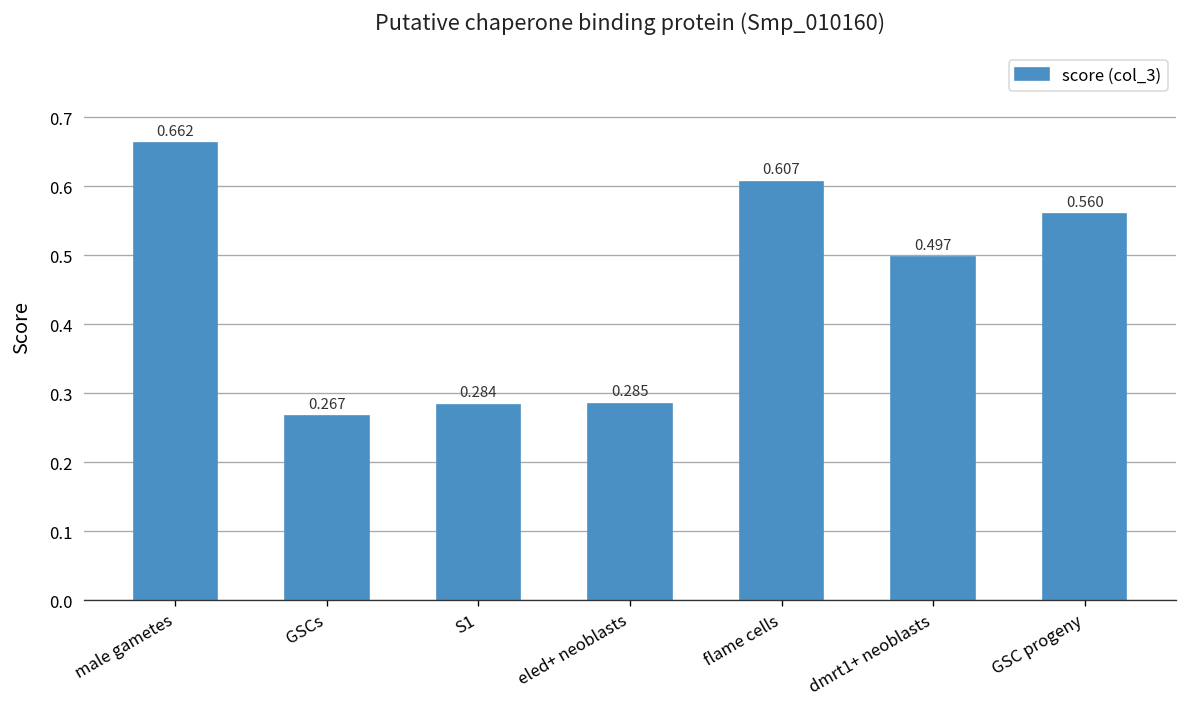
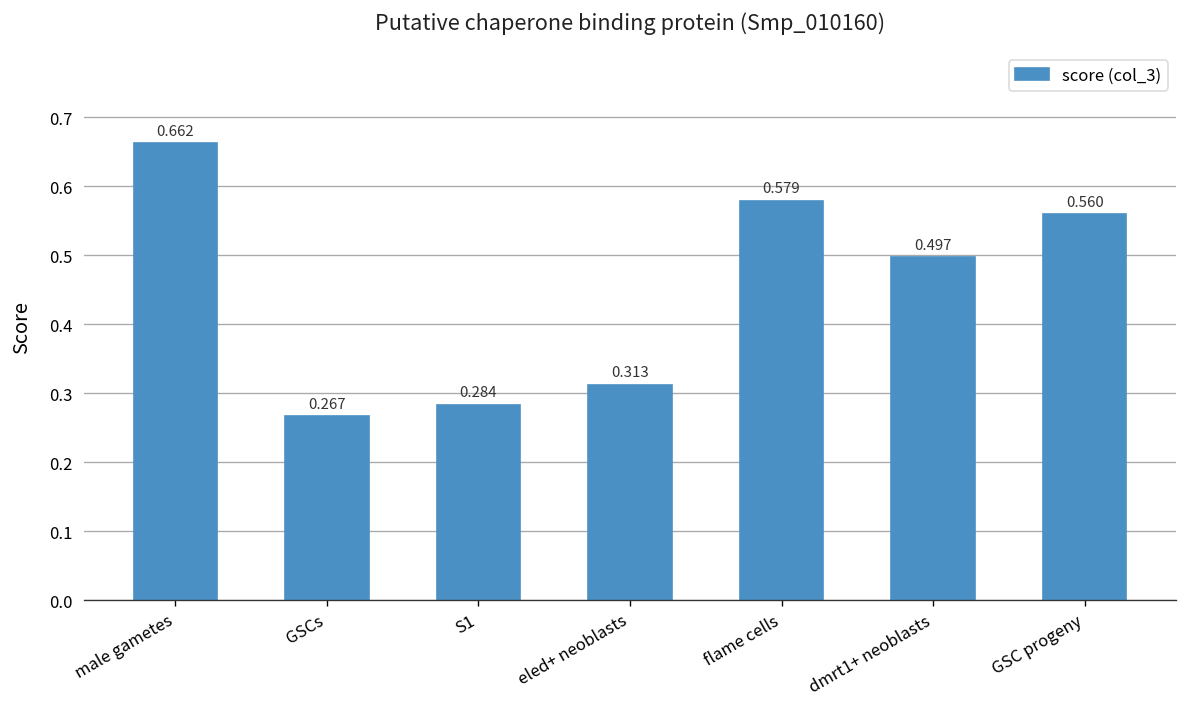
  {
    "male gametes": 0.662,
    "GSCs": 0.267,
    "S1": 0.284,
-   "eled+ neoblasts": 0.285,
-   "flame cells": 0.607,
+   "eled+ neoblasts": 0.313,
+   "flame cells": 0.579,
    "dmrt1+ neoblasts": 0.497,
    "GSC progeny": 0.560
  }
